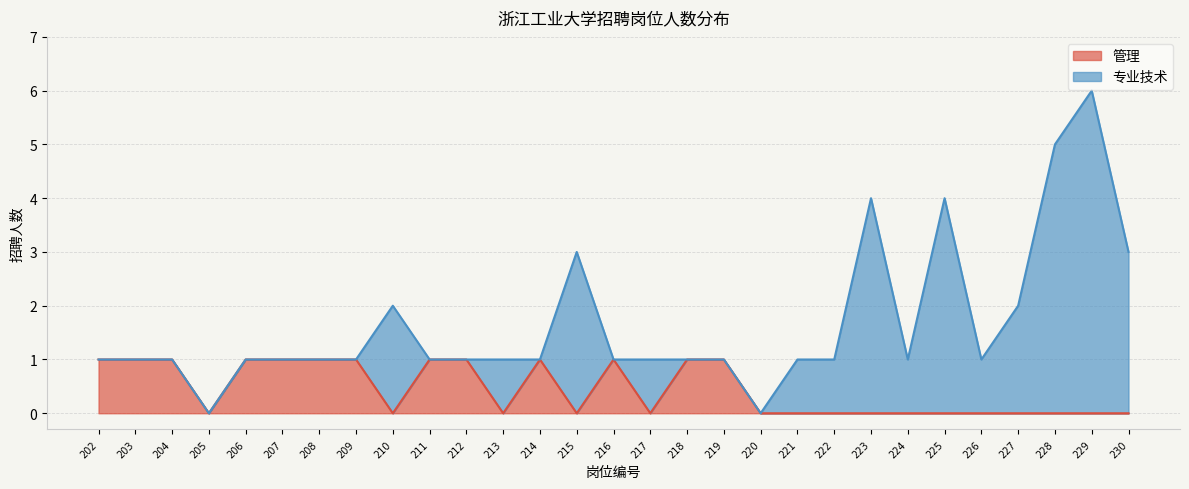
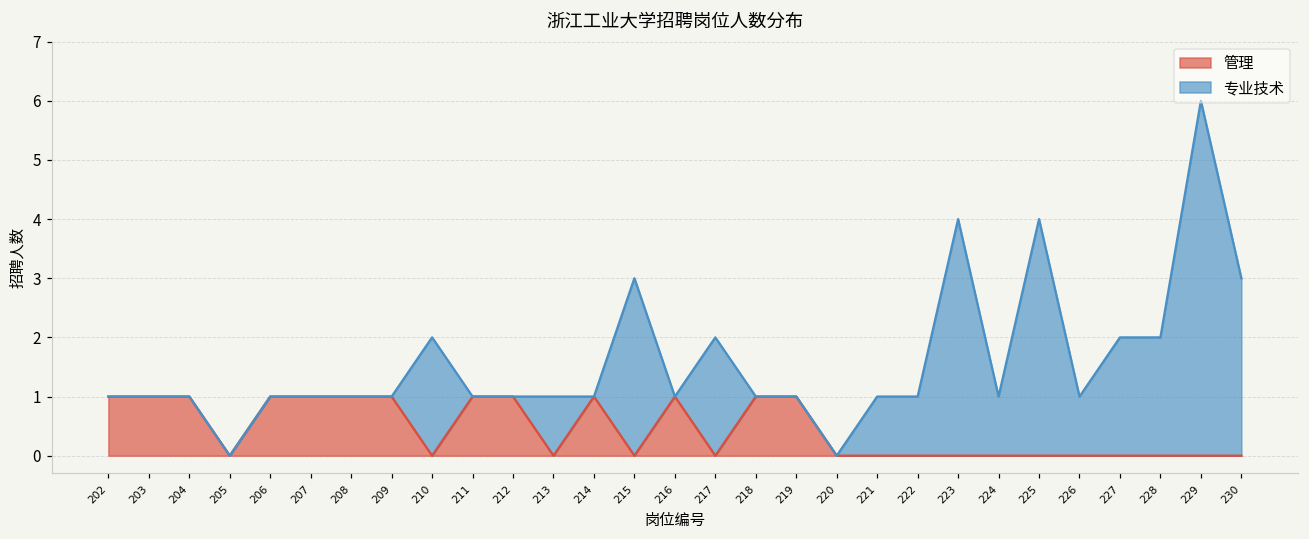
  {
    "管理": {
      "210": 0,
      "213": 0,
      "215": 0,
      "217": 0,
      "221": 0,
      "222": 0,
      "223": 0,
      "224": 0,
      "225": 0,
      "226": 0,
      "227": 0,
      "228": 0,
      "229": 0,
      "230": 0
    },
    "专业技术": {
      "210": 2,
      "213": 1,
      "215": 3,
-     "217": 1,
+     "217": 2,
      "221": 1,
      "222": 1,
      "223": 4,
      "224": 1,
      "225": 4,
      "226": 1,
      "227": 2,
-     "228": 5,
+     "228": 2,
      "229": 6,
      "230": 3
    }
  }
